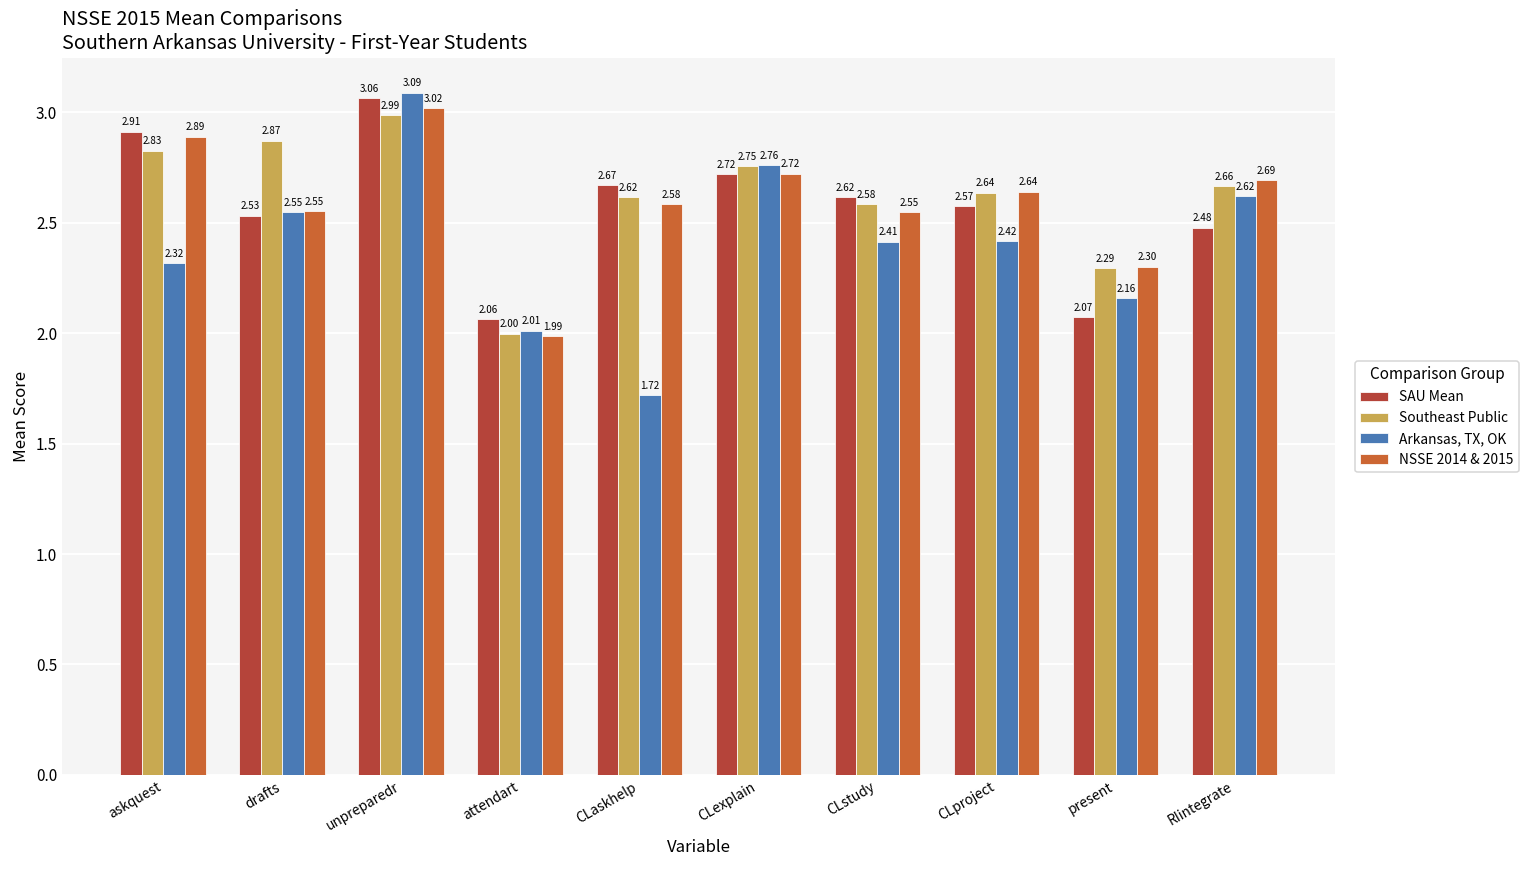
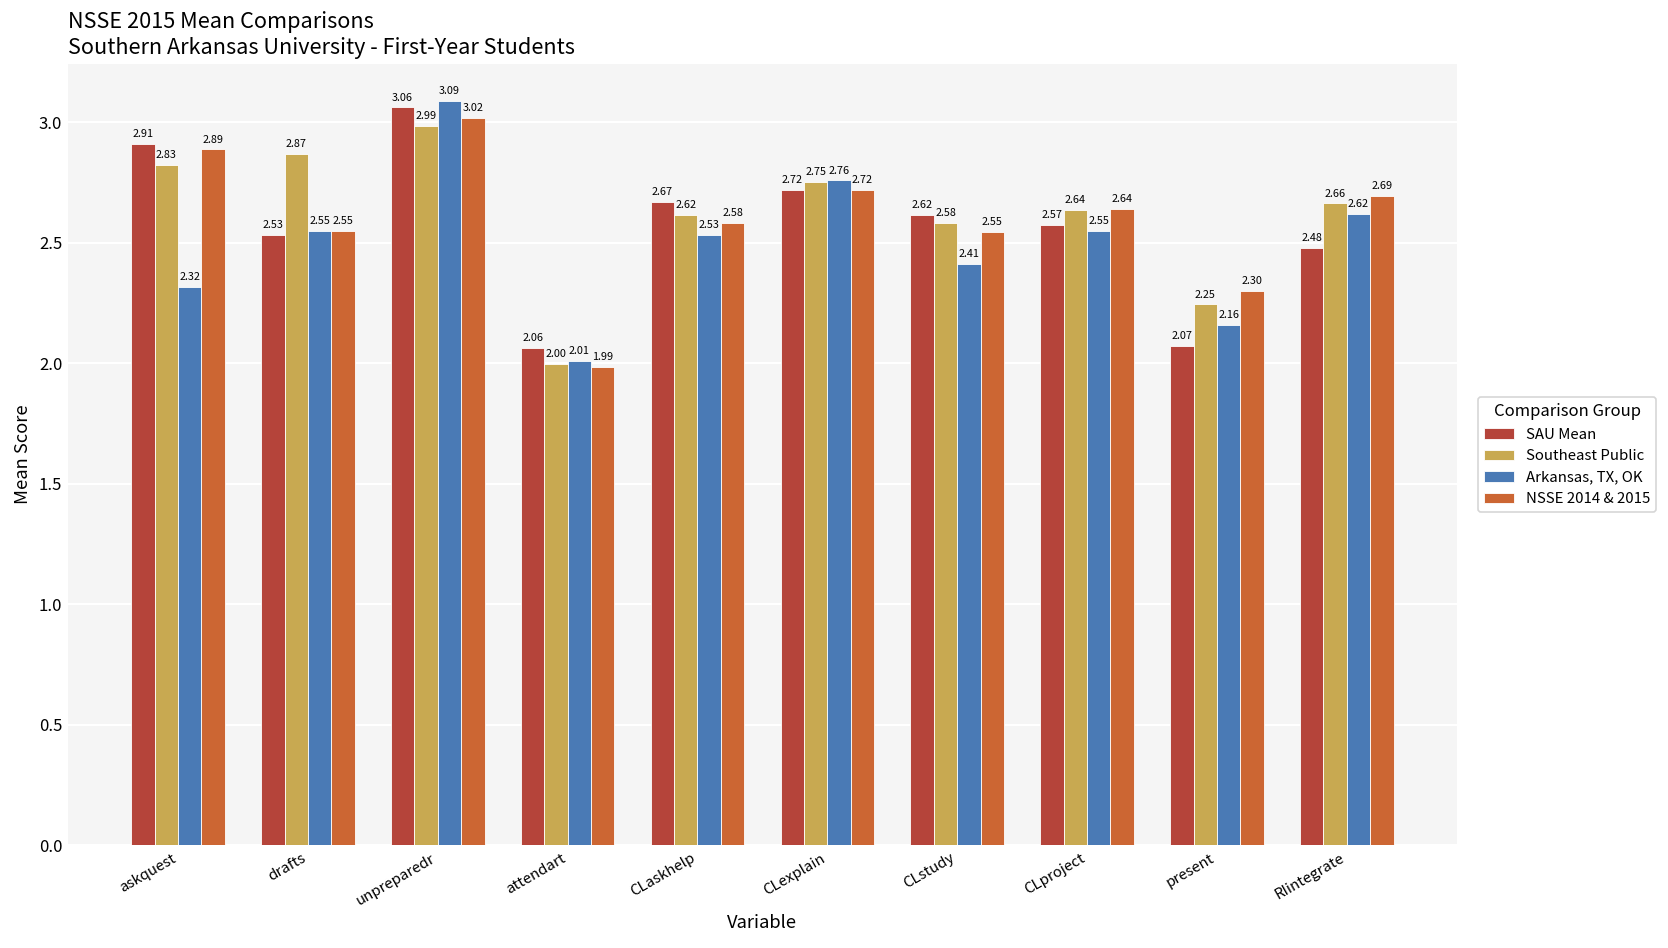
  {
    "Southeast Public": {
      "askquest": 2.83,
      "drafts": 2.87,
      "unpreparedr": 2.99,
      "attendart": 2.00,
      "CLaskhelp": 2.62,
      "CLexplain": 2.75,
      "CLstudy": 2.58,
      "CLproject": 2.64,
-     "present": 2.29,
+     "present": 2.25,
      "RIintegrate": 2.66
    },
    "Arkansas, TX, OK": {
      "askquest": 2.32,
      "drafts": 2.55,
      "unpreparedr": 3.09,
      "attendart": 2.01,
-     "CLaskhelp": 1.72,
+     "CLaskhelp": 2.53,
      "CLexplain": 2.76,
      "CLstudy": 2.41,
-     "CLproject": 2.42,
+     "CLproject": 2.55,
      "present": 2.16,
      "RIintegrate": 2.62
    }
  }
